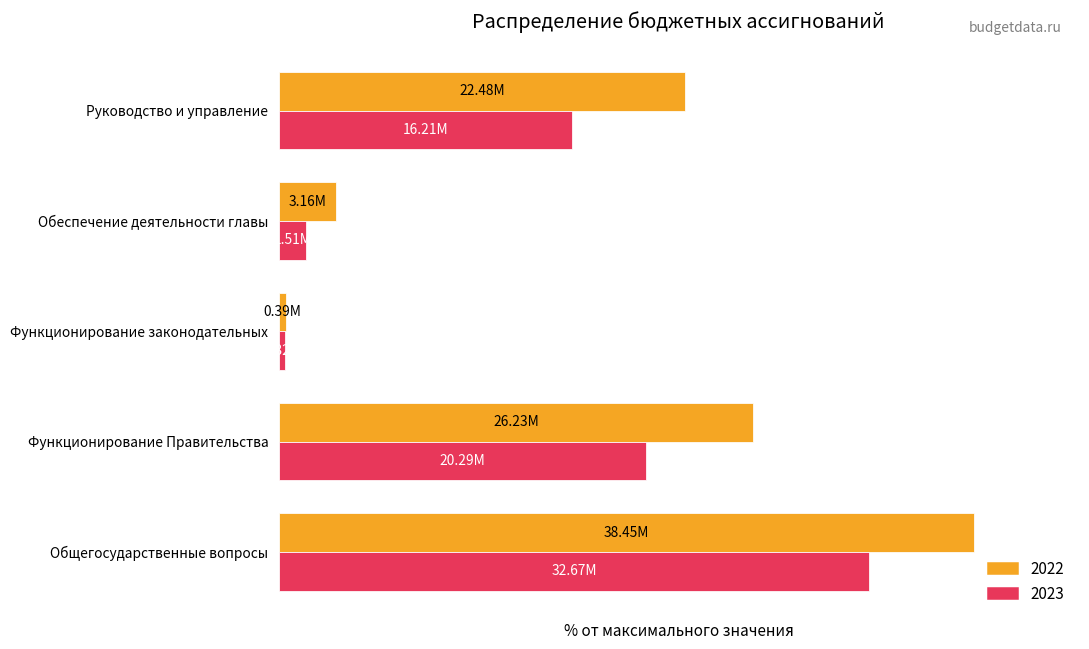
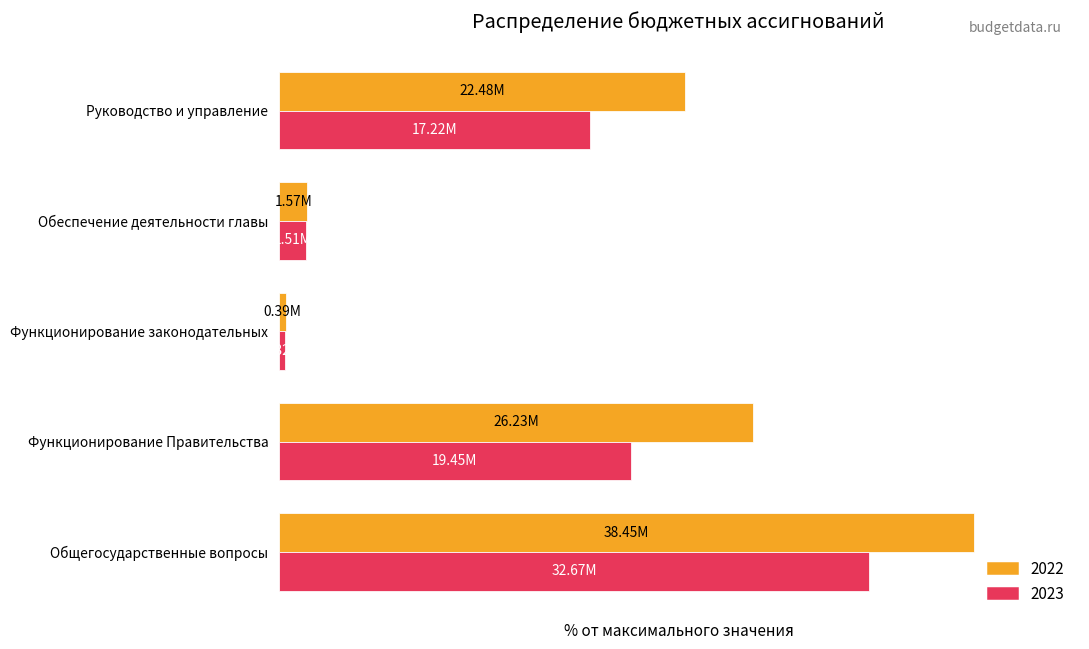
  {
    "2022": {
-     "Обеспечение деятельности главы": "3.16M"
+     "Обеспечение деятельности главы": "1.57M"
    },
    "2023": {
-     "Руководство и управление": "16.21M",
-     "Функционирование Правительства": "20.29M"
+     "Руководство и управление": "17.22M",
+     "Функционирование Правительства": "19.45M"
    }
  }
